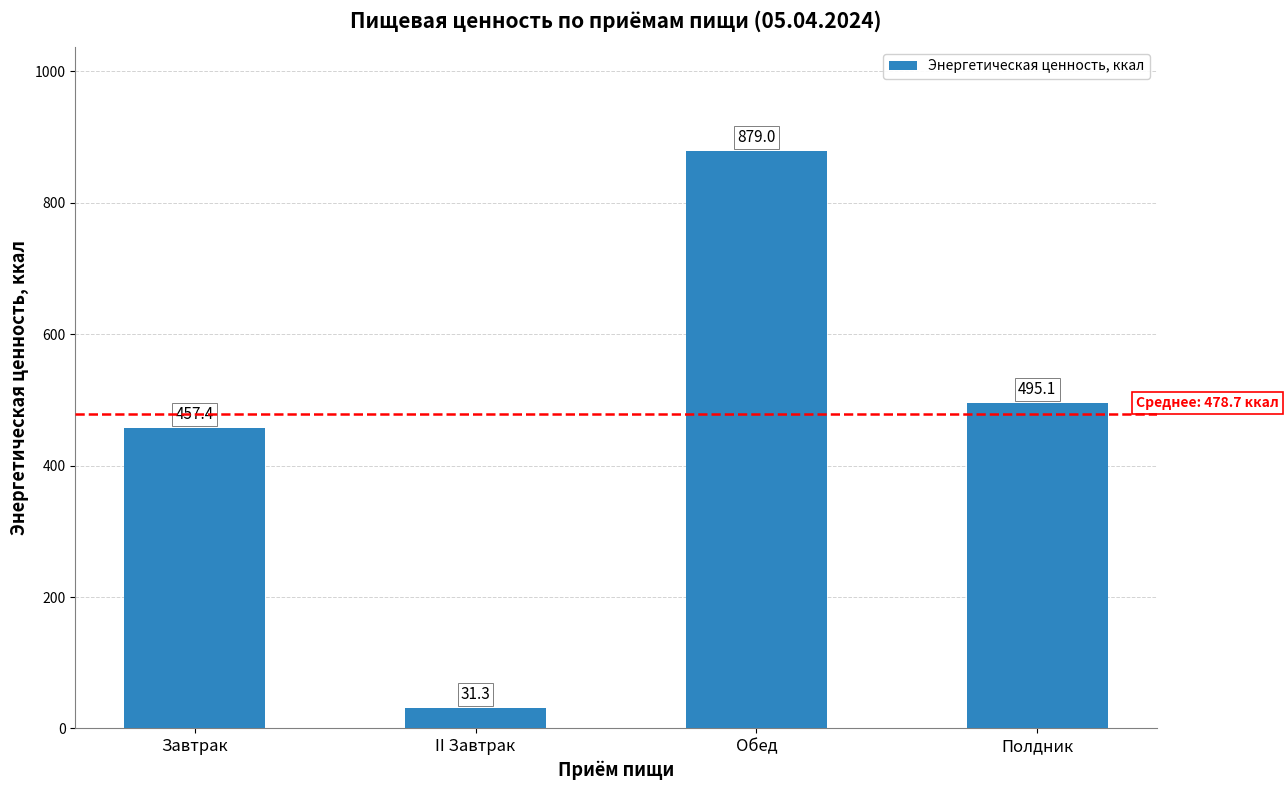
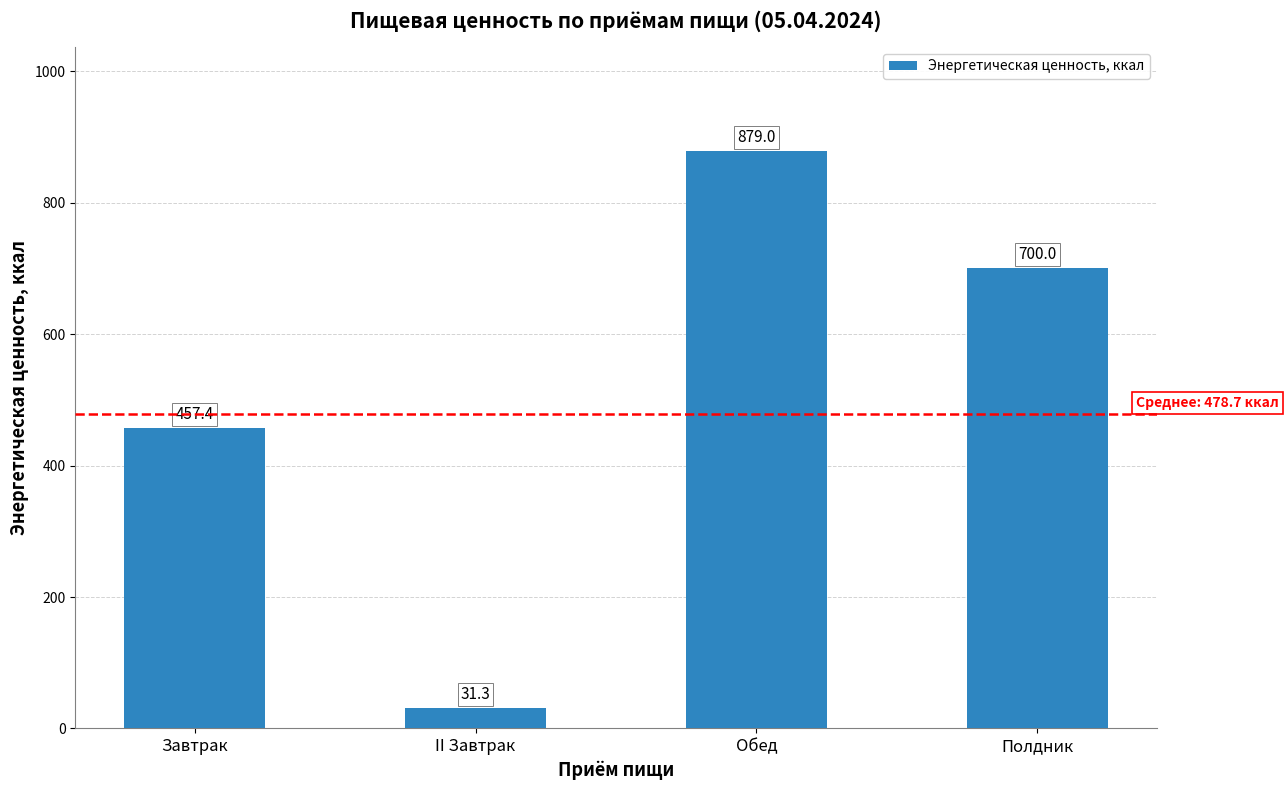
  {
-   "Полдник": 495.1
+   "Полдник": 700.0
  }
